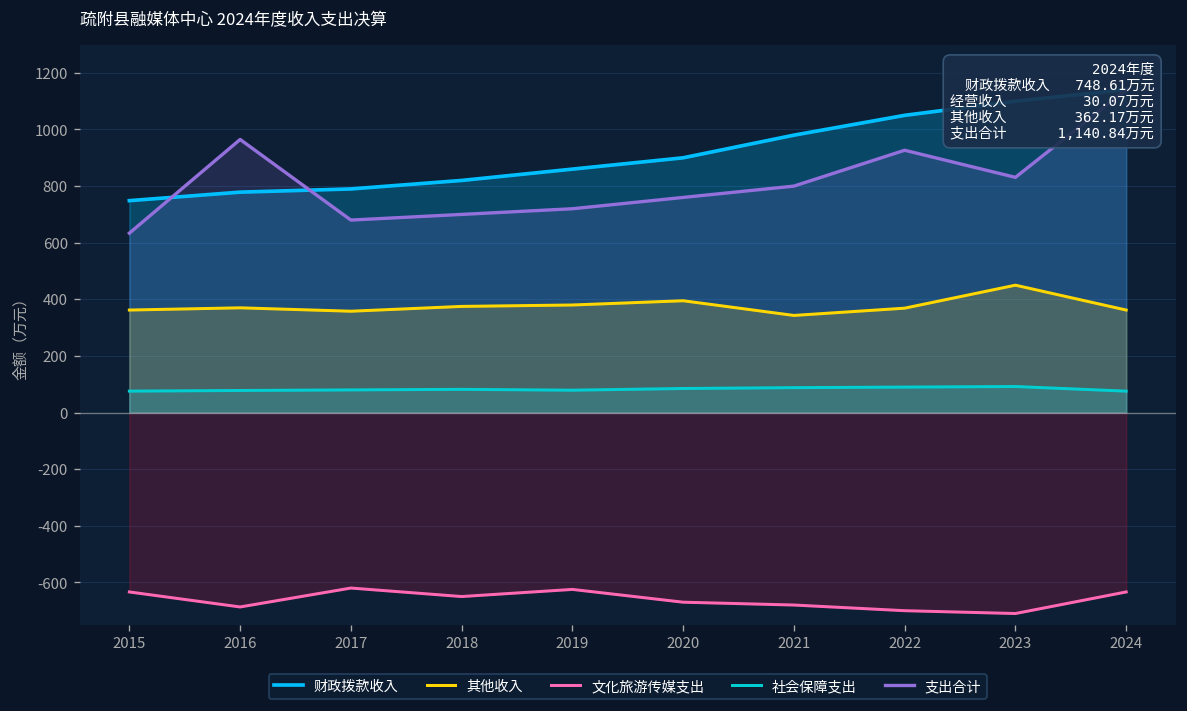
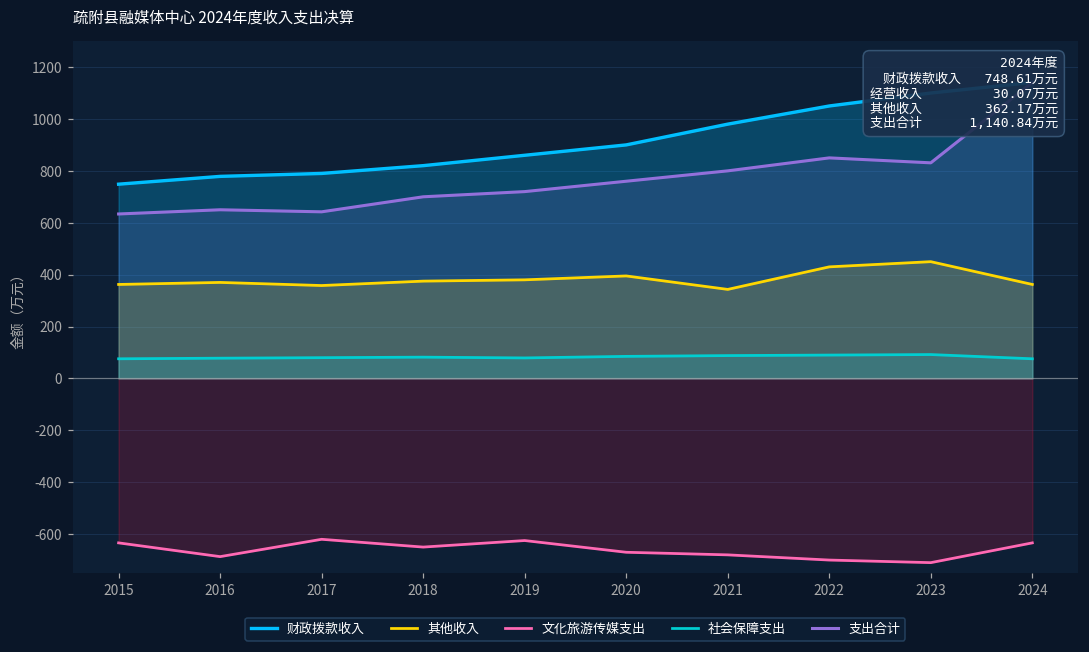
  {
    "其他收入": {
      "2015": 360,
      "2016": 370,
      "2017": 360,
      "2018": 380,
      "2019": 380,
      "2020": 400,
      "2021": 340,
-     "2022": 370,
+     "2022": 430,
      "2023": 450,
      "2024": 360
    },
    "文化旅游传媒支出": {
      "2015": -630,
      "2016": -690,
      "2017": -620,
      "2018": -650,
      "2019": -620,
      "2020": -670,
      "2021": -680,
      "2022": -700,
      "2023": -710,
      "2024": -630
    },
    "支出合计": {
      "2015": 630,
-     "2016": 960,
-     "2017": 680,
+     "2016": 650,
+     "2017": 640,
      "2018": 700,
      "2019": 720,
      "2020": 760,
      "2021": 800,
-     "2022": 930,
+     "2022": 850,
      "2023": 830
    }
  }
